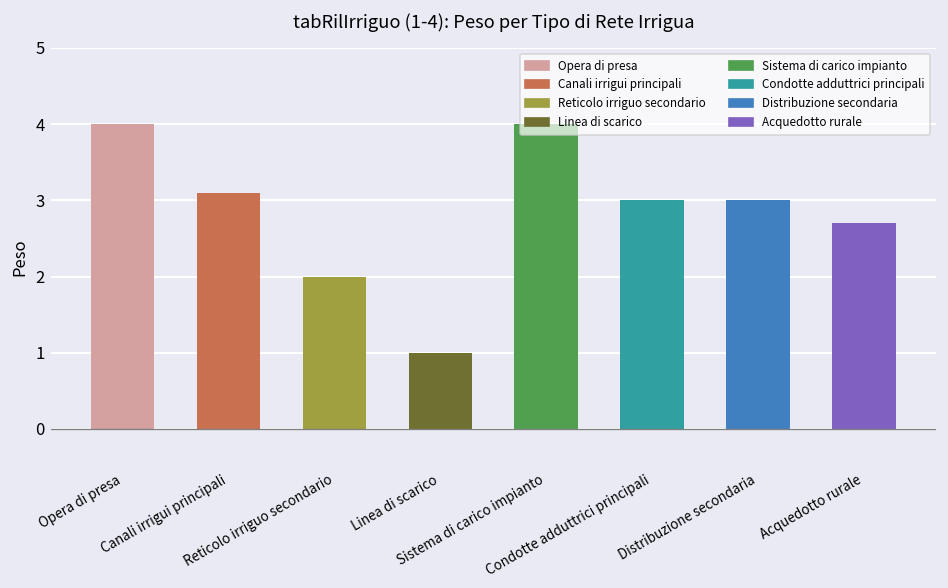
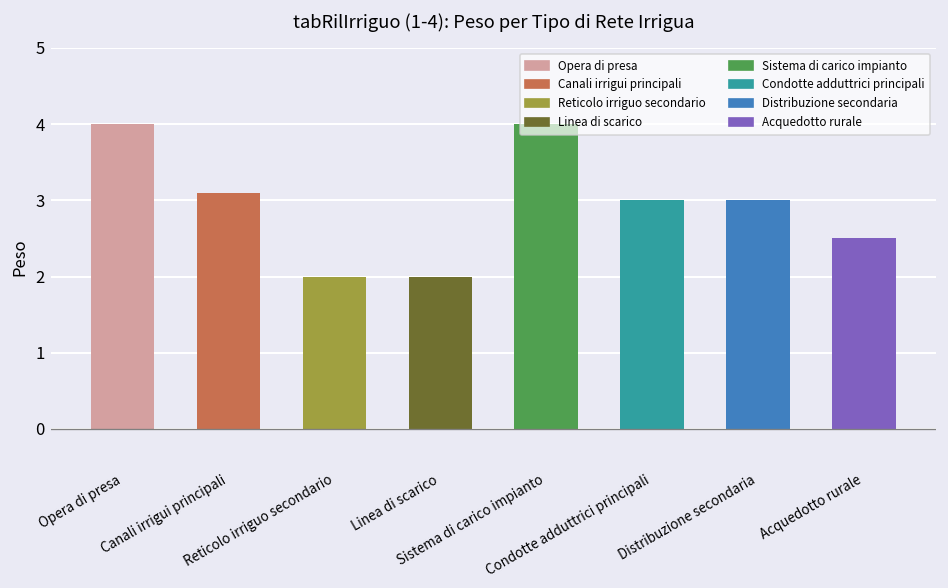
  {
    "Opera di presa": 4.0,
    "Canali irrigui principali": 3.1,
    "Reticolo irriguo secondario": 2.0,
-   "Linea di scarico": 1,
+   "Linea di scarico": 2,
    "Condotte adduttrici principali": 3.0,
    "Distribuzione secondaria": 3.0,
-   "Acquedotto rurale": 2.7
+   "Acquedotto rurale": 2.5
  }
